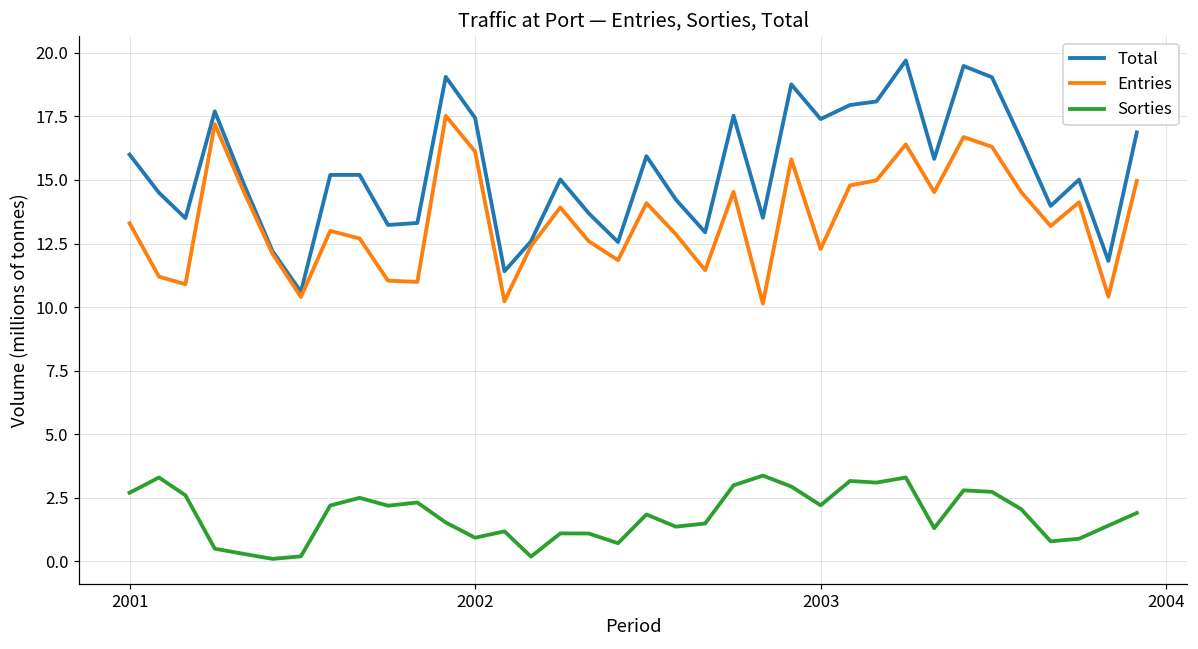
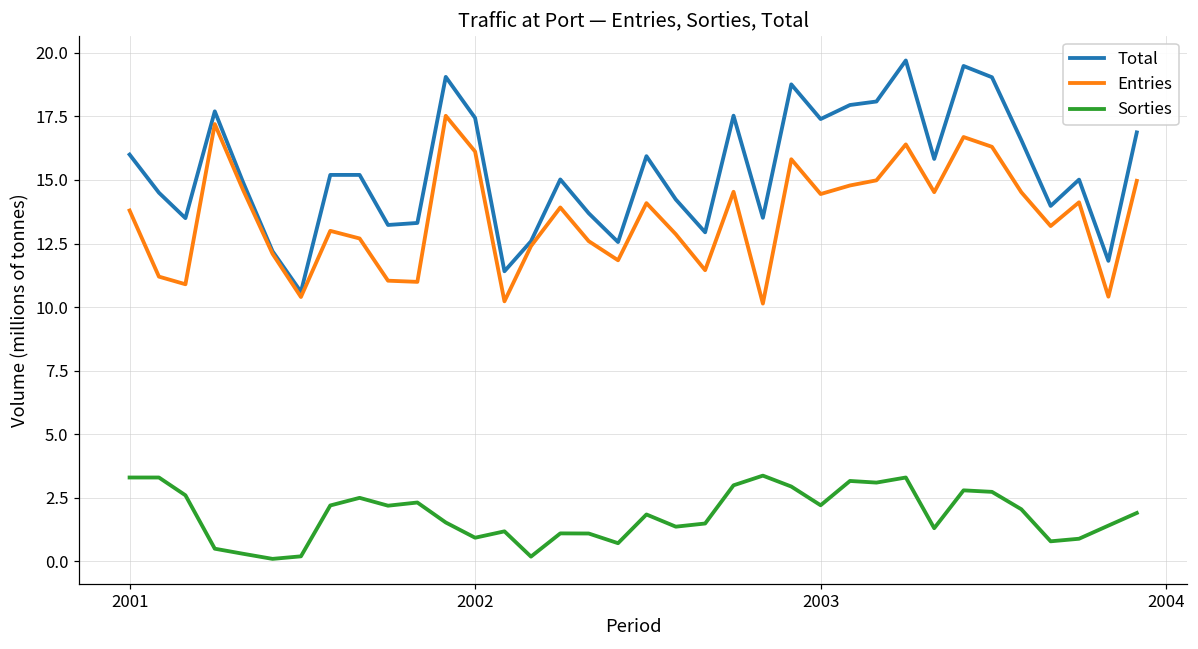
  {
    "Total": {
      "2001": 16.0,
      "2002": 17.4,
      "2003": 17.4
    },
    "Entries": {
-     "2001": 13.3,
+     "2001": 13.8,
      "2002": 16.1,
-     "2003": 12.3
+     "2003": 14.4
    },
    "Sorties": {
-     "2001": 2.7,
+     "2001": 3.3,
      "2002": 0.9,
      "2003": 2.2
    }
  }
